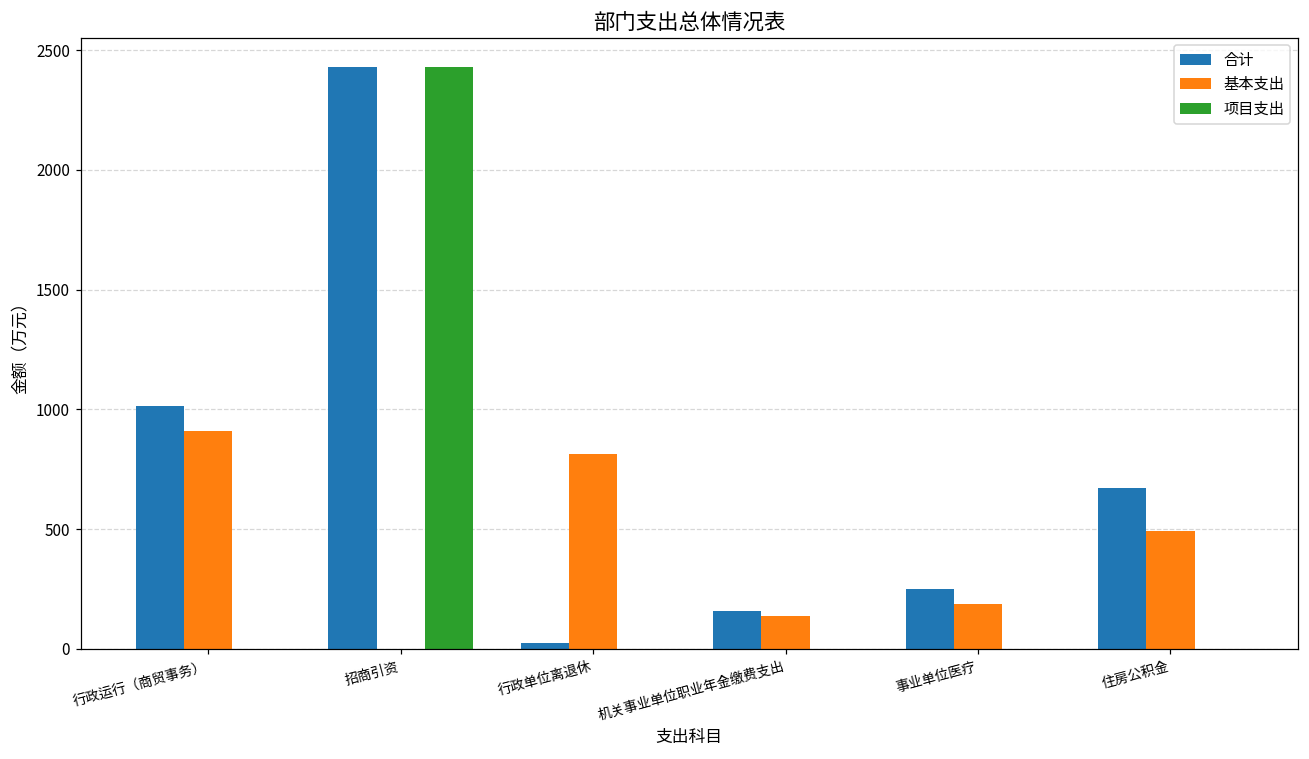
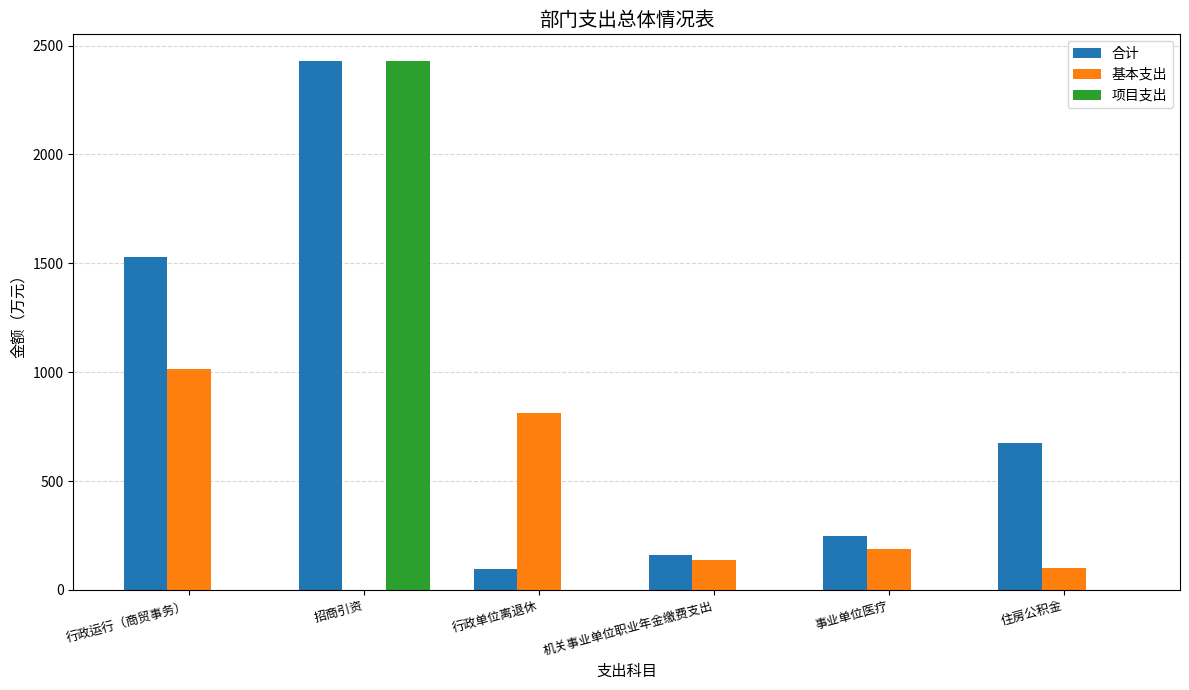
  {
    "合计": {
-     "行政运行（商贸事务）": 1010,
+     "行政运行（商贸事务）": 1530,
      "招商引资": 2430,
-     "行政单位离退休": 20,
+     "行政单位离退休": 100,
      "机关事业单位职业年金缴费支出": 160,
      "事业单位医疗": 250,
      "住房公积金": 670
    },
    "基本支出": {
-     "行政运行（商贸事务）": 910,
+     "行政运行（商贸事务）": 1010,
      "招商引资": 0,
      "行政单位离退休": 810,
      "机关事业单位职业年金缴费支出": 140,
      "事业单位医疗": 190,
-     "住房公积金": 490
+     "住房公积金": 100
    },
    "项目支出": {
      "行政运行（商贸事务）": 0,
      "招商引资": 2430,
      "行政单位离退休": 0,
      "机关事业单位职业年金缴费支出": 0,
      "事业单位医疗": 0,
      "住房公积金": 0
    }
  }
